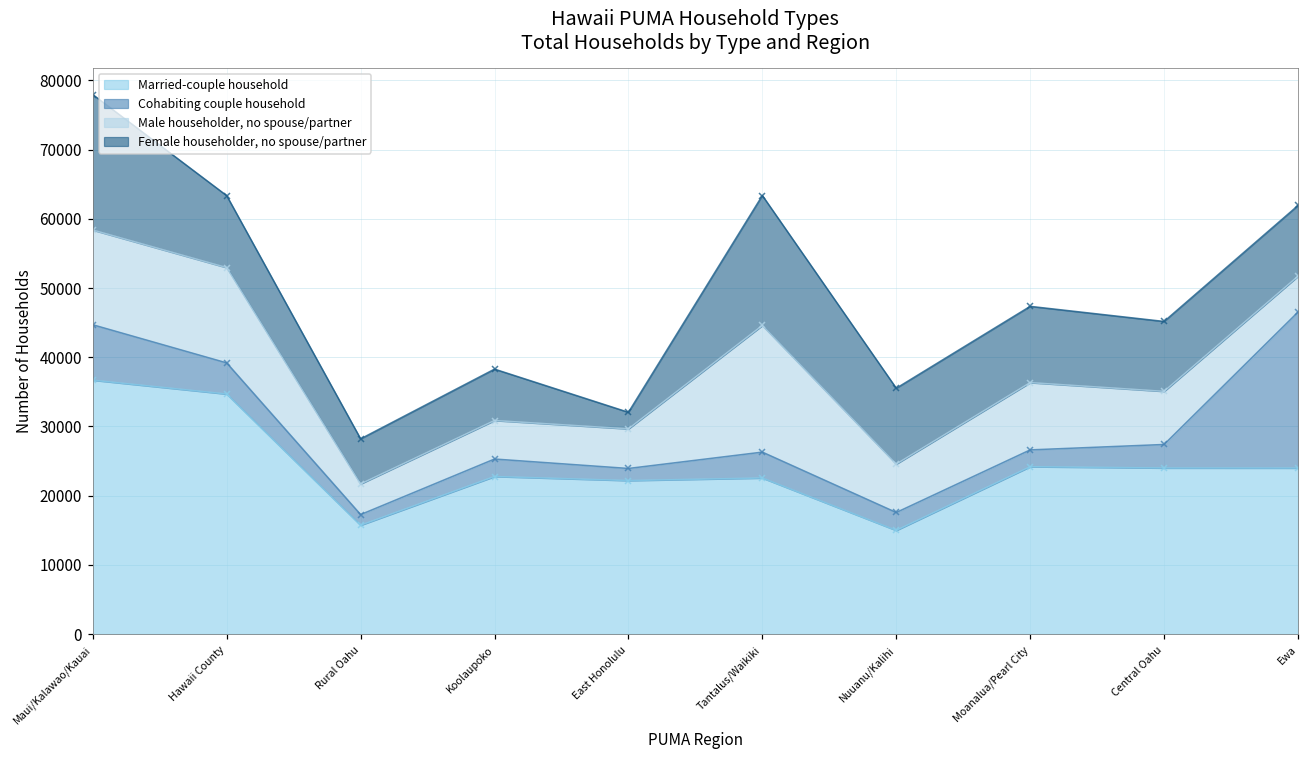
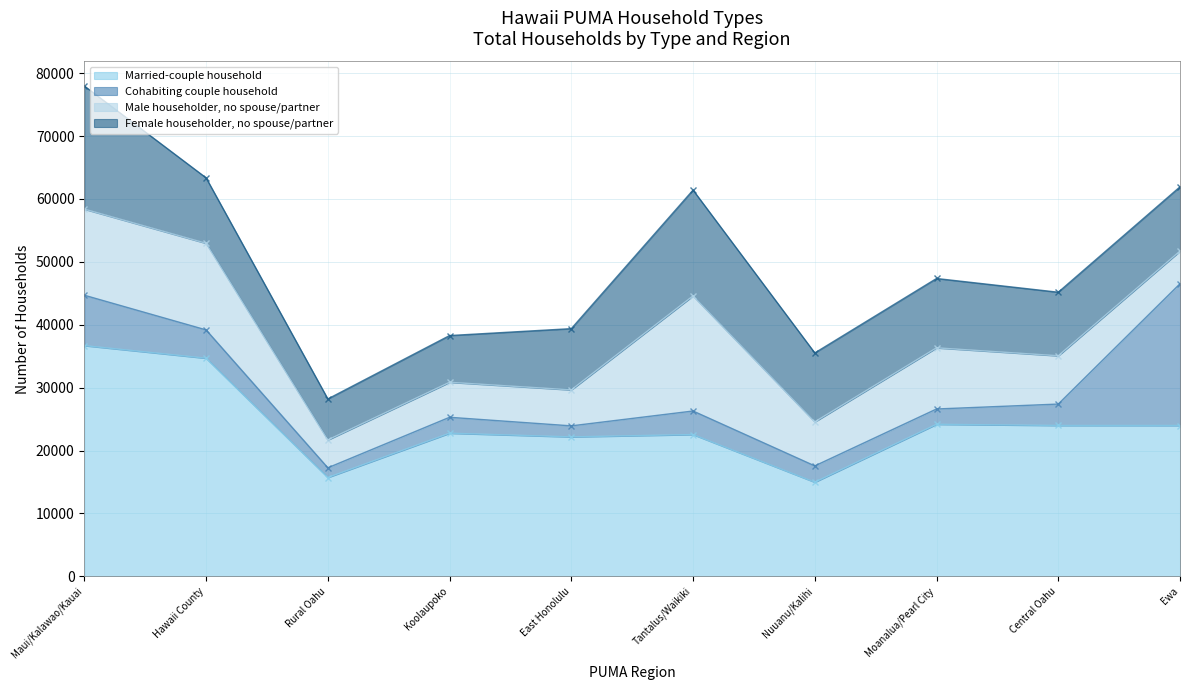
  {
    "Cohabiting couple household": {
      "Maui/Kalawao/Kauai": 8000,
      "Hawaii County": 5000,
      "Rural Oahu": 2000,
      "Koolaupoko": 3000,
      "East Honolulu": 2000,
      "Tantalus/Waikiki": 4000,
      "Nuuanu/Kalihi": 3000,
      "Moanalua/Pearl City": 2000,
      "Central Oahu": 3000,
      "Ewa": 23000
    },
    "Female householder, no spouse/partner": {
      "Maui/Kalawao/Kauai": 20000,
      "Hawaii County": 10000,
      "Rural Oahu": 7000,
      "Koolaupoko": 7000,
-     "East Honolulu": 2000,
-     "Tantalus/Waikiki": 19000,
+     "East Honolulu": 10000,
+     "Tantalus/Waikiki": 17000,
      "Nuuanu/Kalihi": 11000,
      "Moanalua/Pearl City": 11000,
      "Central Oahu": 10000,
      "Ewa": 10000
    }
  }
